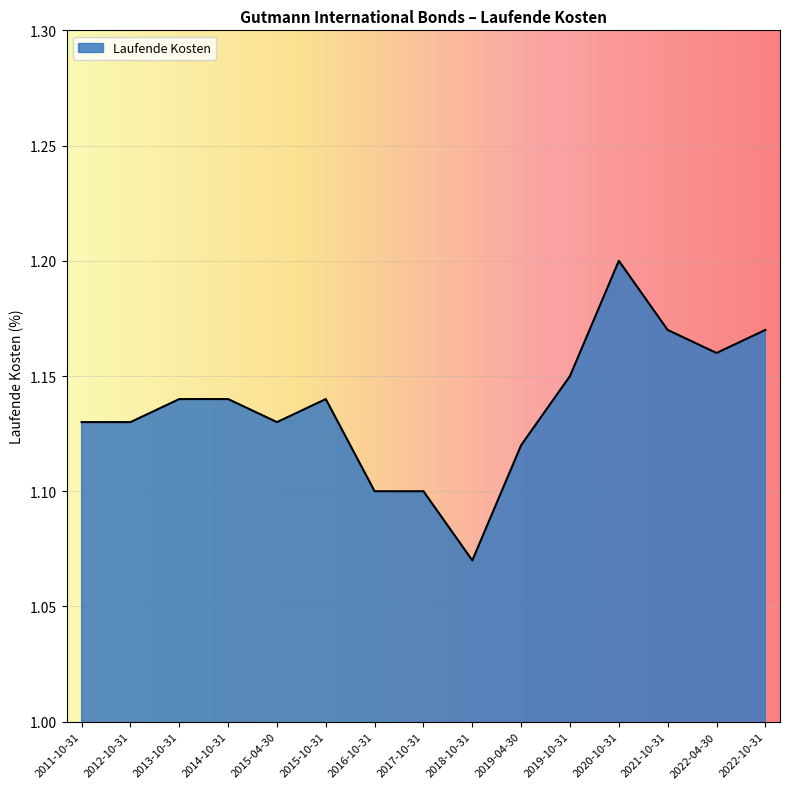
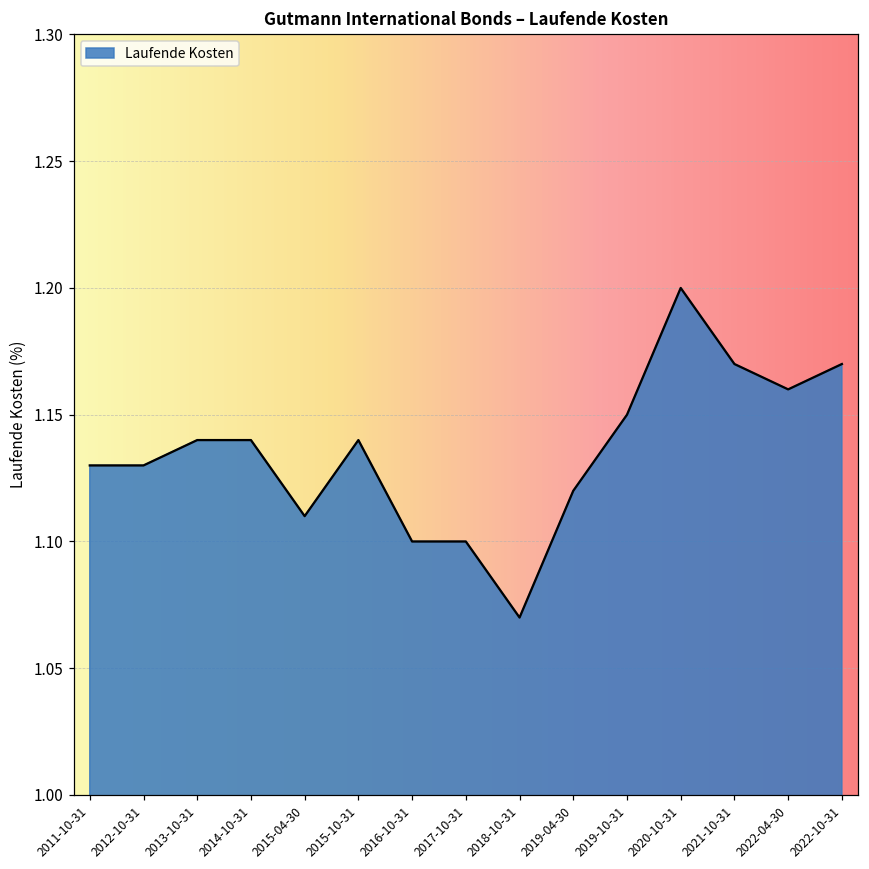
  {
    "2011-10-31": 1.13,
    "2012-10-31": 1.13,
    "2013-10-31": 1.14,
    "2014-10-31": 1.14,
-   "2015-04-30": 1.13,
+   "2015-04-30": 1.11,
    "2015-10-31": 1.14,
    "2016-10-31": 1.10,
    "2017-10-31": 1.10,
    "2018-10-31": 1.07,
    "2019-04-30": 1.12,
    "2019-10-31": 1.15,
    "2020-10-31": 1.20,
    "2021-10-31": 1.17,
    "2022-04-30": 1.16,
    "2022-10-31": 1.17
  }
